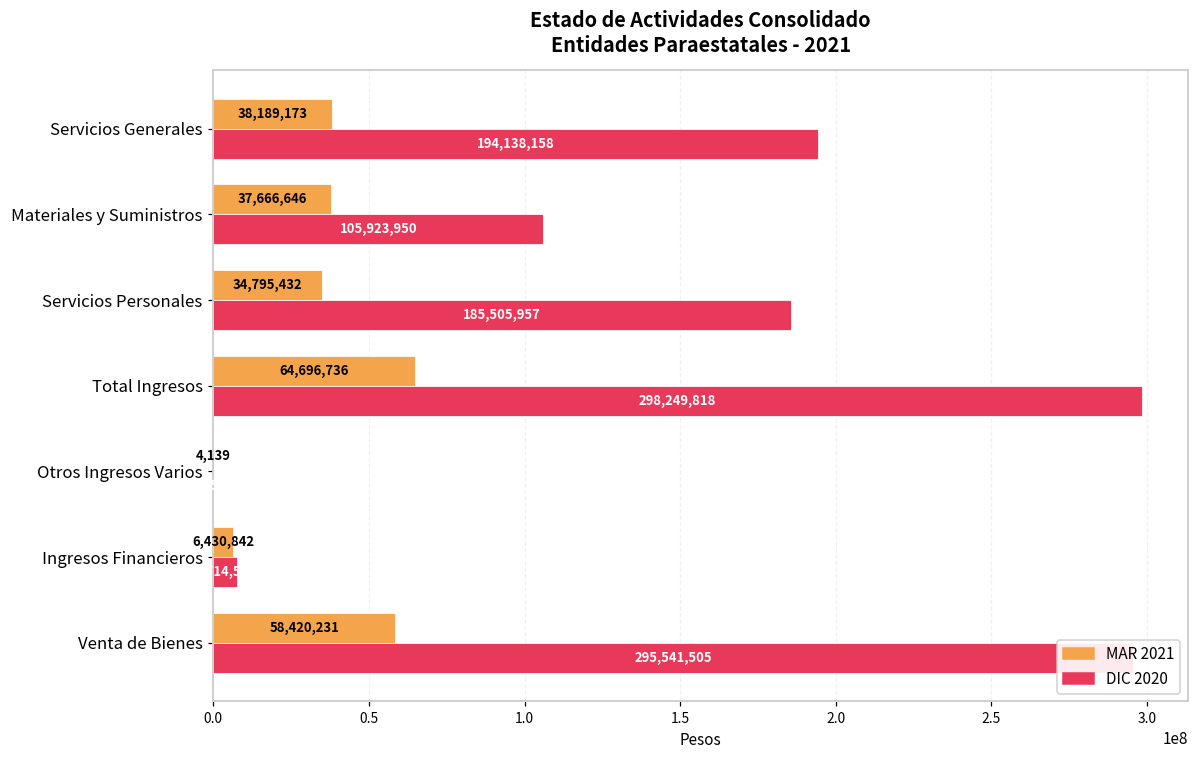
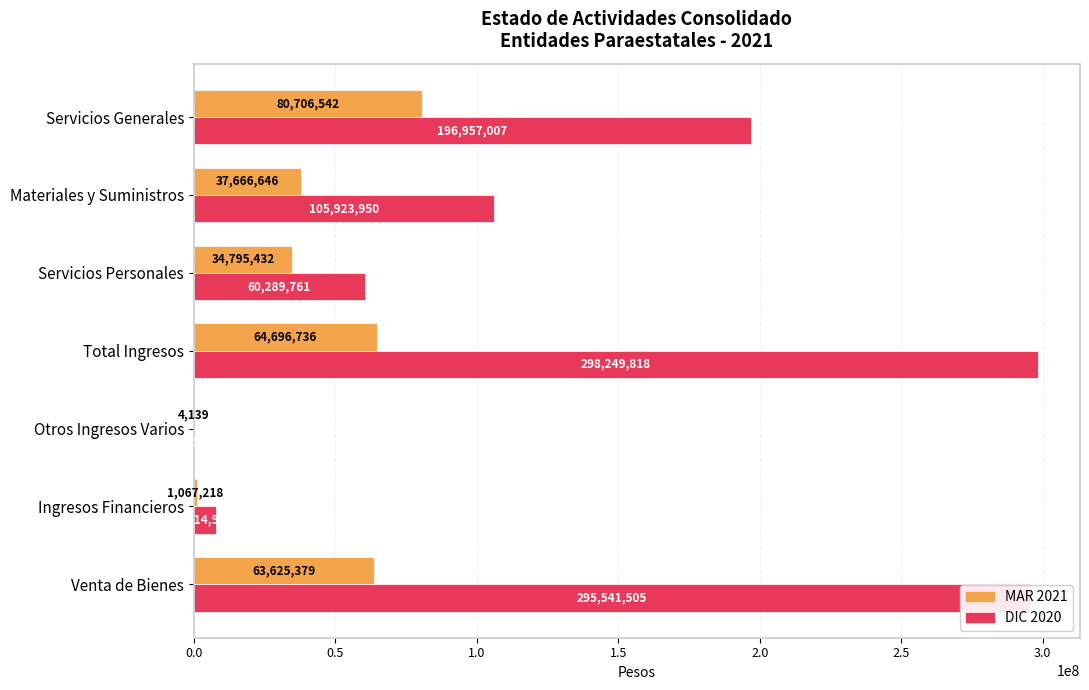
  {
    "MAR 2021": {
-     "Servicios Generales": "38,189,173",
+     "Servicios Generales": "80,706,542",
      "Materiales y Suministros": "37,666,646",
      "Servicios Personales": "34,795,432",
      "Total Ingresos": "64,696,736",
      "Otros Ingresos Varios": "4,139",
-     "Ingresos Financieros": "6,430,842",
-     "Venta de Bienes": "58,420,231"
+     "Ingresos Financieros": "1,067,218",
+     "Venta de Bienes": "63,625,379"
    },
    "DIC 2020": {
-     "Servicios Generales": "194,138,158",
+     "Servicios Generales": "196,957,007",
      "Materiales y Suministros": "105,923,950",
-     "Servicios Personales": "185,505,957",
+     "Servicios Personales": "60,289,761",
      "Total Ingresos": "298,249,818"
    }
  }
